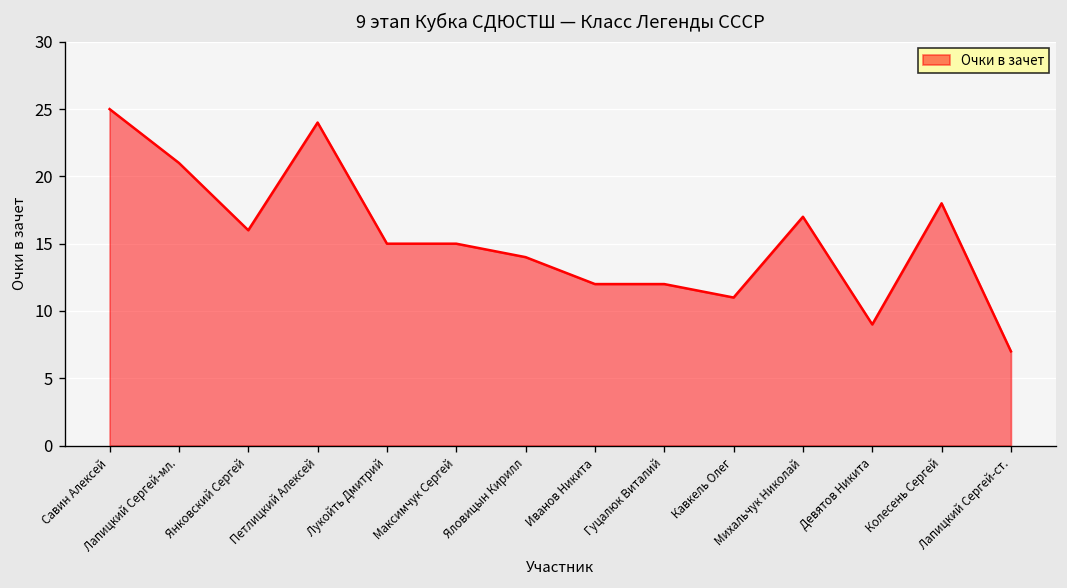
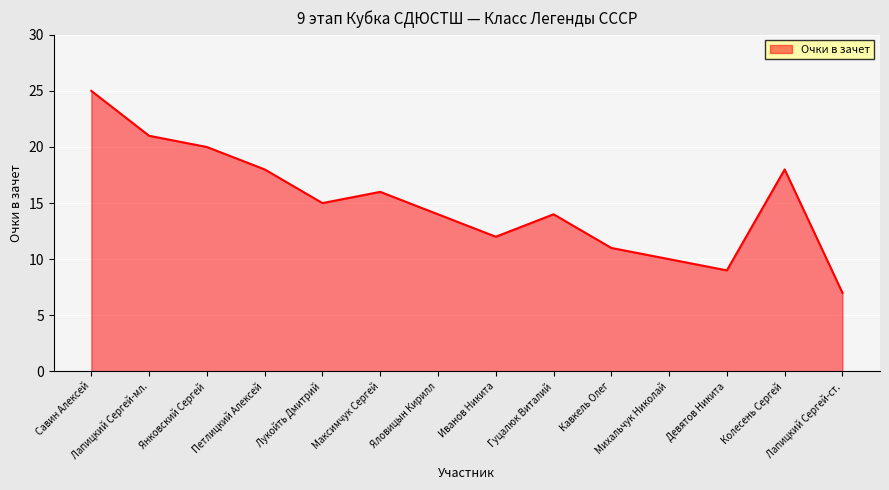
  {
    "Савин Алексей": 25,
    "Лапицкий Сергей-мл.": 21,
-   "Янковский Сергей": 16,
-   "Петлицкий Алексей": 24,
+   "Янковский Сергей": 20,
+   "Петлицкий Алексей": 18,
    "Лукойть Дмитрий": 15,
-   "Максимчук Сергей": 15,
+   "Максимчук Сергей": 16,
    "Яловицын Кирилл": 14,
    "Иванов Никита": 12,
-   "Гуцалюк Виталий": 12,
+   "Гуцалюк Виталий": 14,
    "Кавкель Олег": 11,
-   "Михальчук Николай": 17,
+   "Михальчук Николай": 10,
    "Девятов Никита": 9,
    "Колесень Сергей": 18,
    "Лапицкий Сергей-ст.": 7
  }
